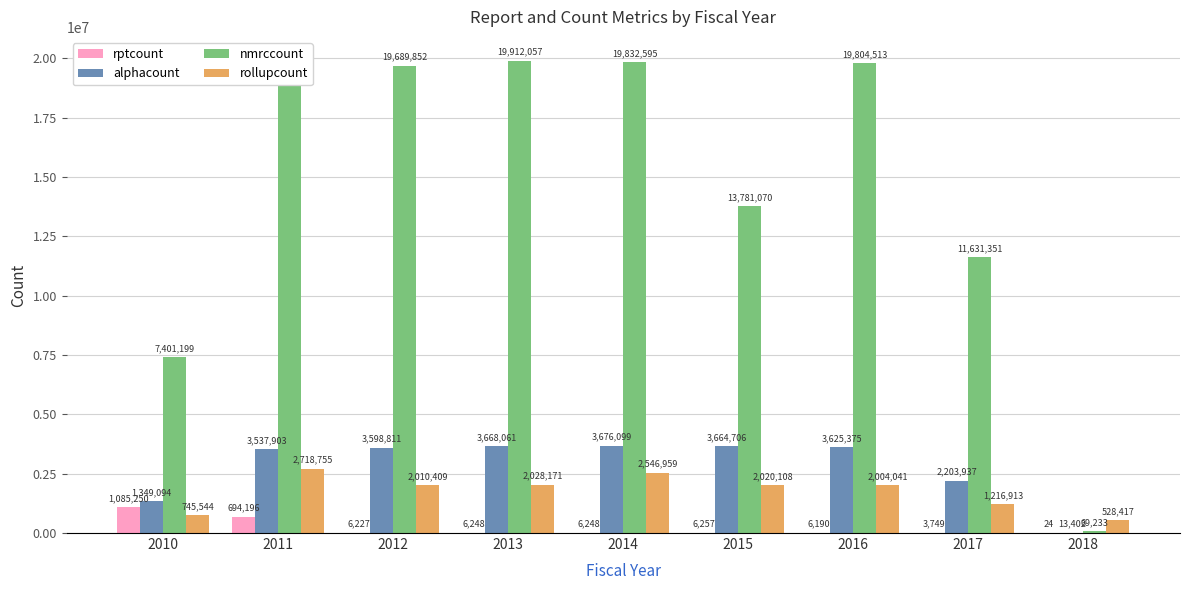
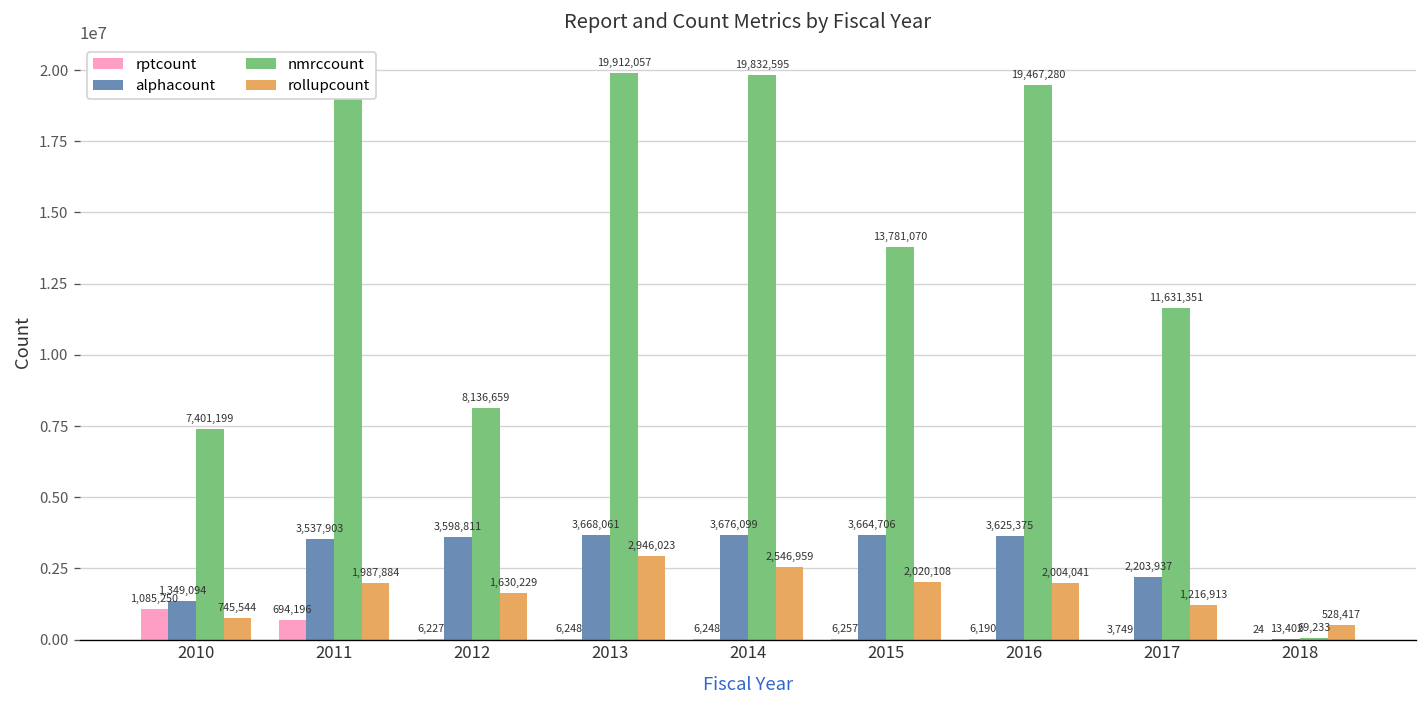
  {
    "rptcount": {
      "2010": "1,085,250",
      "2011": "694,196",
      "2012": "6,227",
      "2013": "6,248",
      "2014": "6,248",
      "2015": "6,257",
      "2016": "6,190",
      "2017": "3,749",
      "2018": "24"
    },
    "alphacount": {
      "2010": "1,349,094",
      "2011": "3,537,903",
      "2012": "3,598,811",
      "2013": "3,668,061",
      "2014": "3,676,099",
      "2015": "3,664,706",
      "2016": "3,625,375",
      "2017": "2,203,937",
      "2018": "13,402"
    },
    "nmrccount": {
      "2010": "7,401,199",
-     "2012": "19,689,852",
+     "2012": "8,136,659",
      "2013": "19,912,057",
      "2014": "19,832,595",
      "2015": "13,781,070",
-     "2016": "19,804,513",
+     "2016": "19,467,280",
      "2017": "11,631,351",
      "2018": "69,233"
    },
    "rollupcount": {
      "2010": "745,544",
-     "2011": "2,718,755",
-     "2012": "2,010,409",
-     "2013": "2,028,171",
+     "2011": "1,987,884",
+     "2012": "1,630,229",
+     "2013": "2,946,023",
      "2014": "2,546,959",
      "2015": "2,020,108",
      "2016": "2,004,041",
      "2017": "1,216,913",
      "2018": "528,417"
    }
  }
